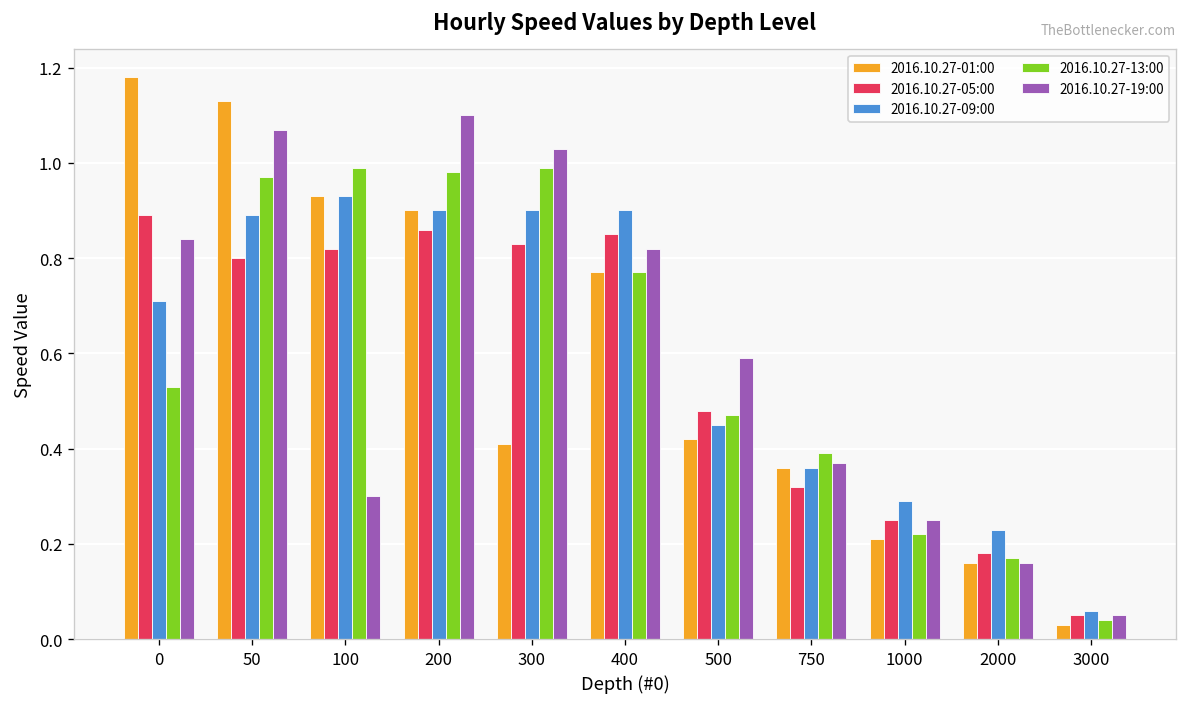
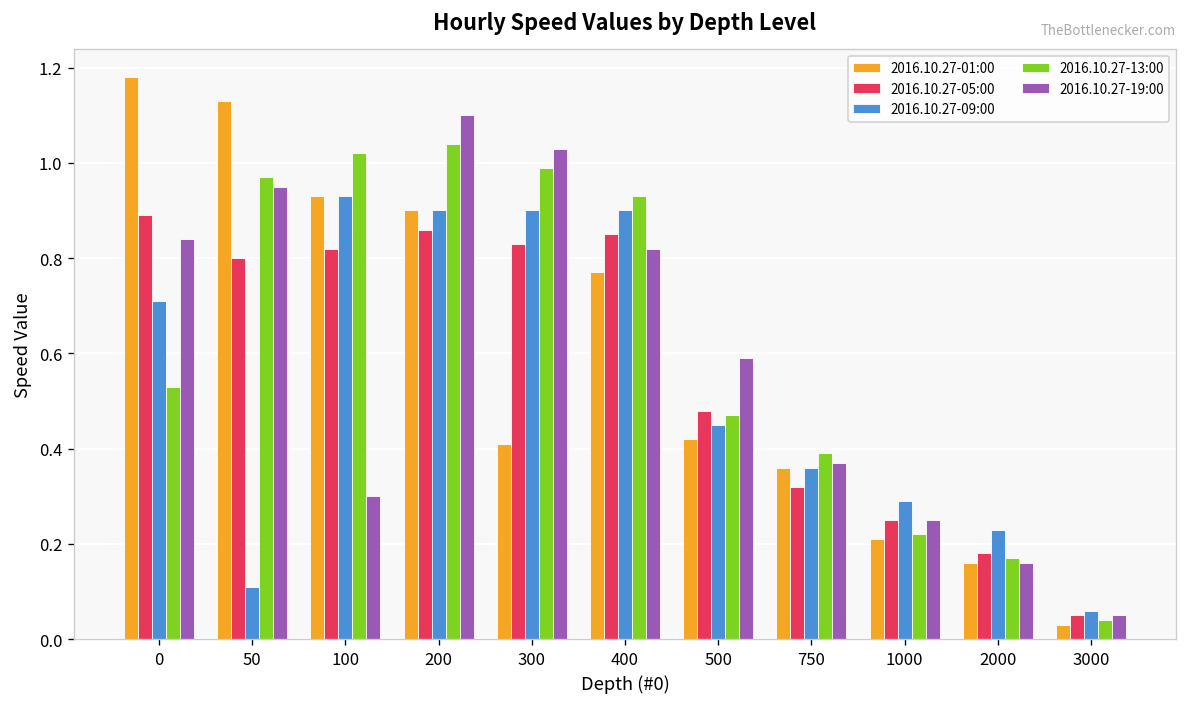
  {
    "2016.10.27-01:00": {
      "0": 1.18,
      "50": 1.13,
      "100": 0.93,
      "200": 0.90,
      "300": 0.41,
      "400": 0.77,
      "500": 0.42,
      "750": 0.36,
      "1000": 0.21,
      "2000": 0.16,
      "3000": 0.03
    },
    "2016.10.27-05:00": {
      "0": 0.89,
      "50": 0.80,
      "100": 0.82,
      "200": 0.86,
      "300": 0.83,
      "400": 0.85,
      "500": 0.48,
      "750": 0.32,
      "1000": 0.25,
      "2000": 0.18,
      "3000": 0.05
    },
    "2016.10.27-09:00": {
      "0": 0.71,
-     "50": 0.89,
+     "50": 0.11,
      "100": 0.93,
      "200": 0.90,
      "300": 0.90,
      "400": 0.90,
      "500": 0.45,
      "750": 0.36,
      "1000": 0.29,
      "2000": 0.23,
      "3000": 0.06
    },
    "2016.10.27-13:00": {
      "0": 0.53,
      "50": 0.97,
-     "100": 0.99,
-     "200": 0.98,
+     "100": 1.02,
+     "200": 1.04,
      "300": 0.99,
-     "400": 0.77,
+     "400": 0.93,
      "500": 0.47,
      "750": 0.39,
      "1000": 0.22,
      "2000": 0.17,
      "3000": 0.04
    },
    "2016.10.27-19:00": {
      "0": 0.84,
-     "50": 1.07,
+     "50": 0.95,
      "100": 0.30,
      "200": 1.10,
      "300": 1.03,
      "400": 0.82,
      "500": 0.59,
      "750": 0.37,
      "1000": 0.25,
      "2000": 0.16,
      "3000": 0.05
    }
  }
